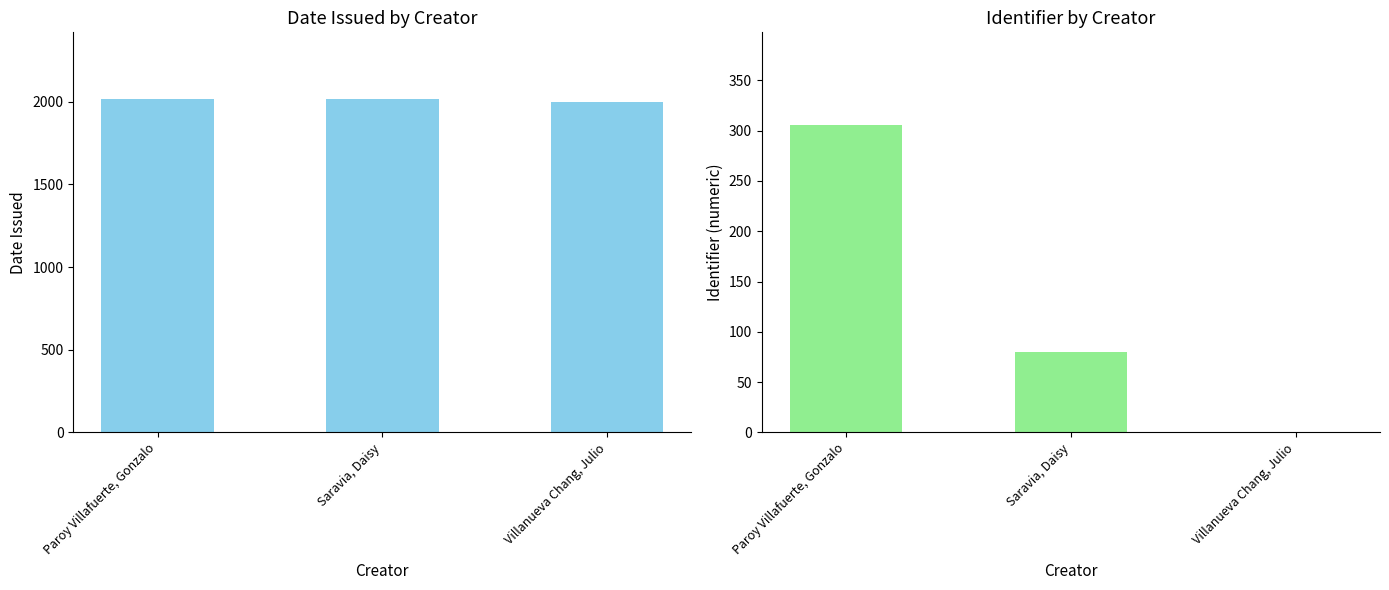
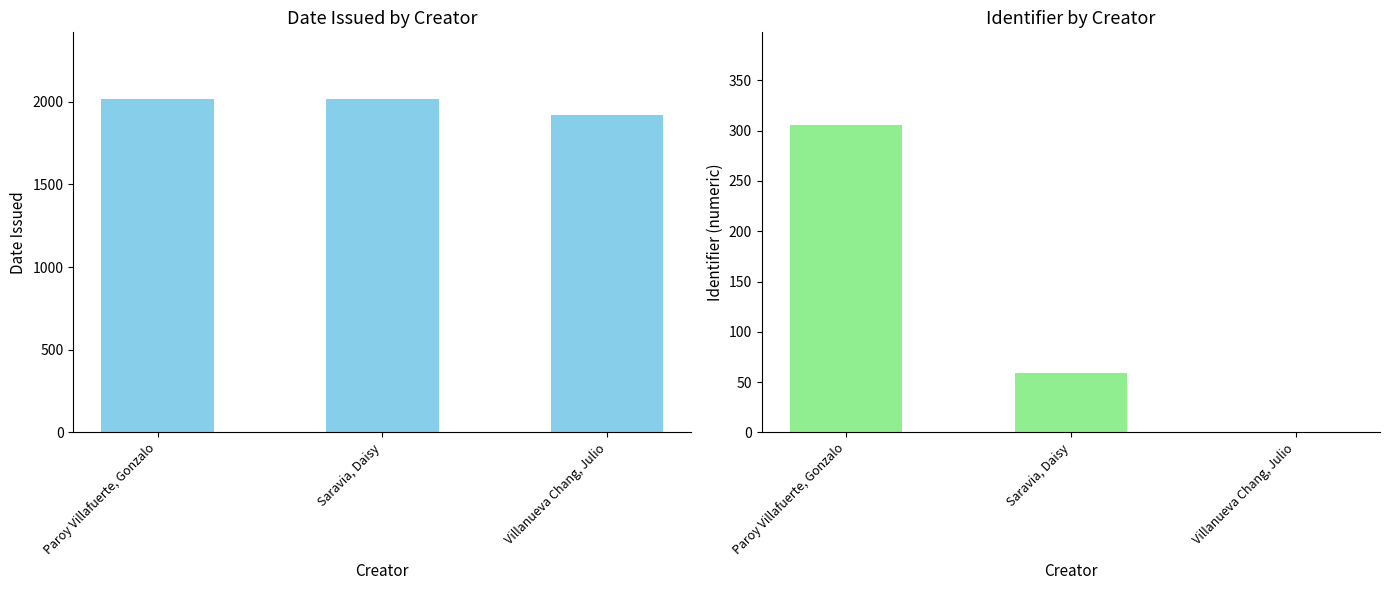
  {
    "Date Issued by Creator": {
      "Paroy Villafuerte, Gonzalo": 2020,
      "Saravia, Daisy": 2020,
-     "Villanueva Chang, Julio": 2000
+     "Villanueva Chang, Julio": 1920
    },
    "Identifier by Creator": {
      "Paroy Villafuerte, Gonzalo": 306,
-     "Saravia, Daisy": 80,
+     "Saravia, Daisy": 59,
      "Villanueva Chang, Julio": 0
    }
  }
